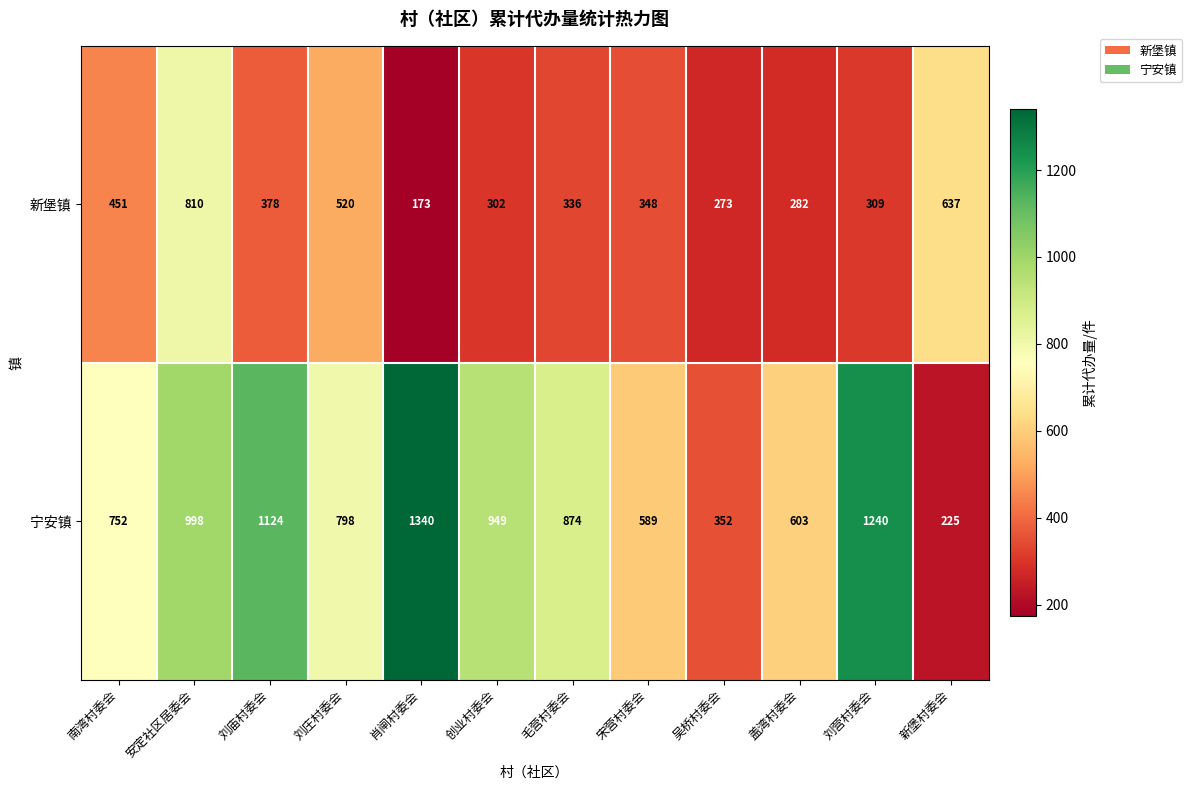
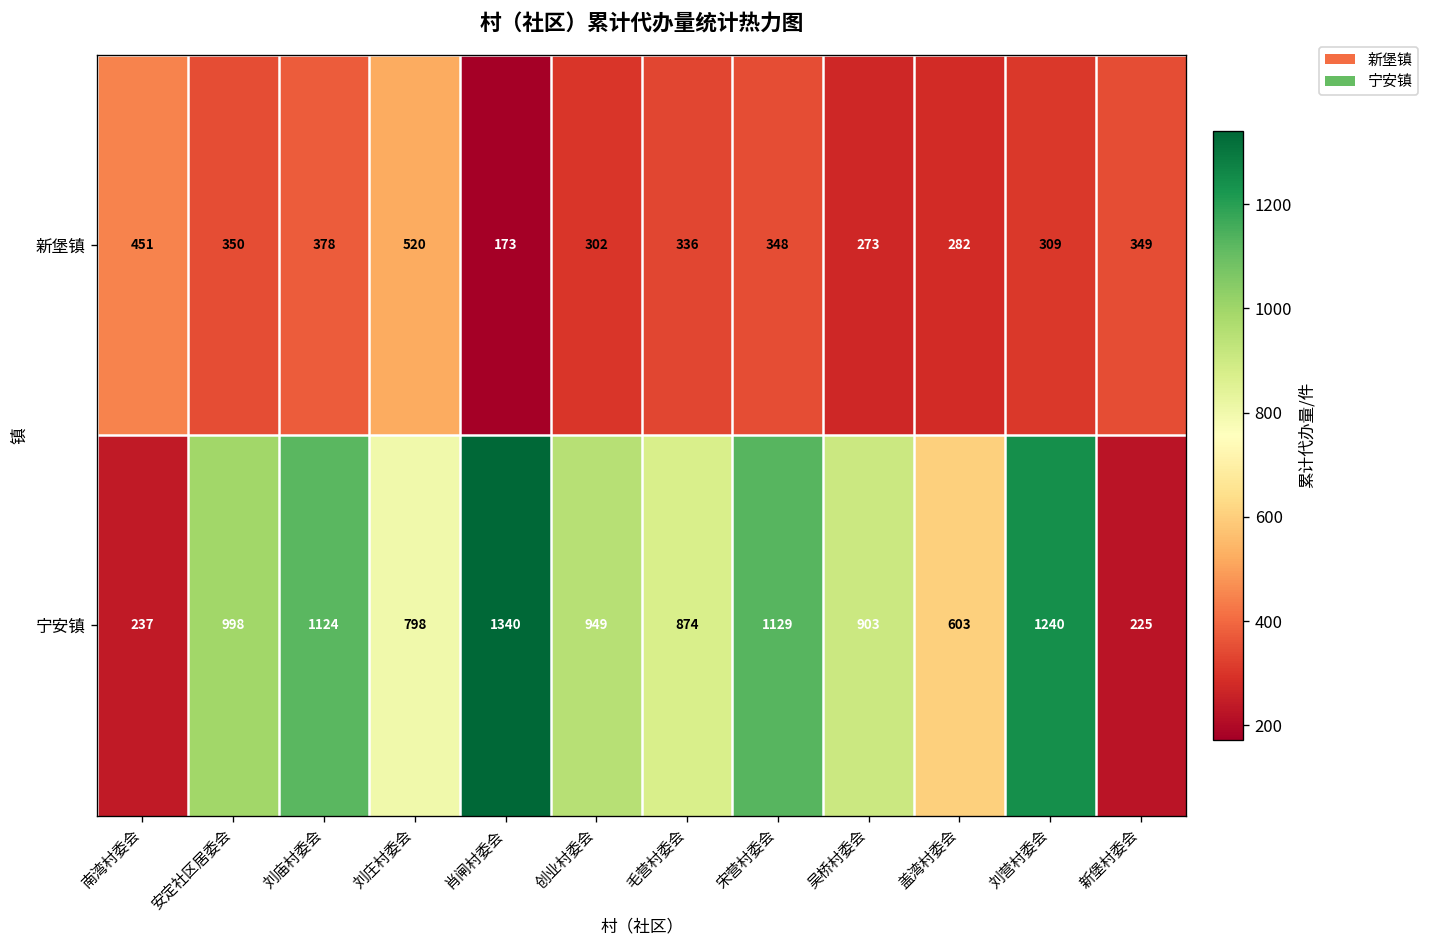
  {
    "新堡镇": {
      "南湾村委会": 451,
-     "安定社区居委会": 810,
+     "安定社区居委会": 350,
      "刘庙村委会": 378,
      "刘庄村委会": 520,
      "肖闸村委会": 173,
      "创业村委会": 302,
      "毛营村委会": 336,
      "宋营村委会": 348,
      "吴桥村委会": 273,
      "盖湾村委会": 282,
      "刘营村委会": 309,
-     "新堡村委会": 637
+     "新堡村委会": 349
    },
    "宁安镇": {
-     "南湾村委会": 752,
+     "南湾村委会": 237,
      "安定社区居委会": 998,
      "刘庙村委会": 1124,
      "刘庄村委会": 798,
      "肖闸村委会": 1340,
      "创业村委会": 949,
      "毛营村委会": 874,
-     "宋营村委会": 589,
-     "吴桥村委会": 352,
+     "宋营村委会": 1129,
+     "吴桥村委会": 903,
      "盖湾村委会": 603,
      "刘营村委会": 1240,
      "新堡村委会": 225
    }
  }
